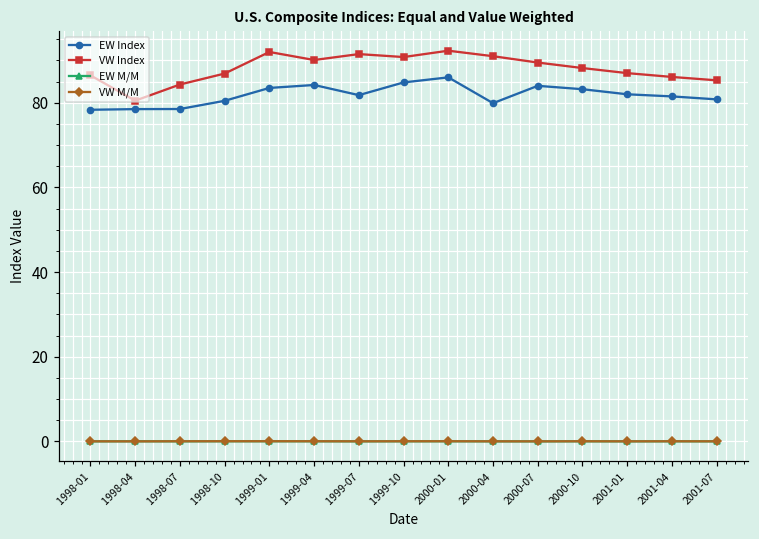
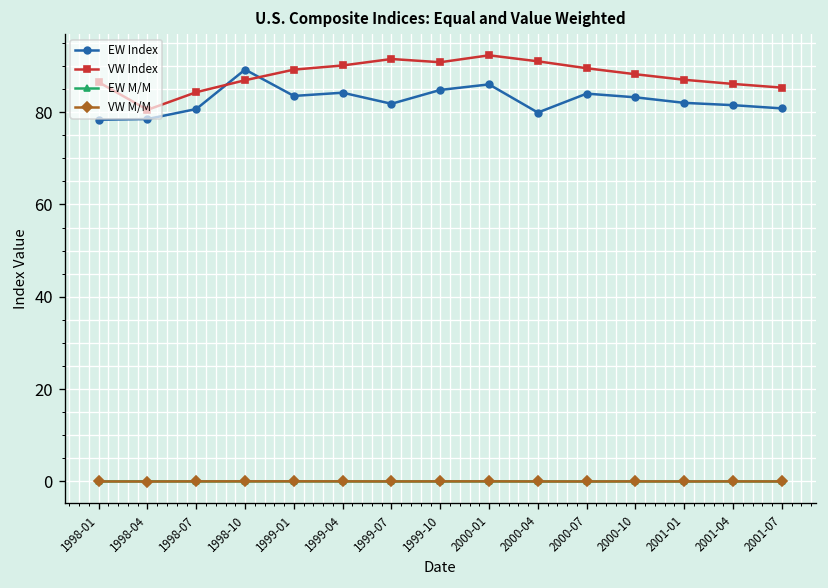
  {
    "EW Index": {
      "1998-01": 78,
      "1998-04": 78,
-     "1998-07": 79,
-     "1998-10": 80,
+     "1998-07": 81,
+     "1998-10": 89,
      "1999-01": 84,
      "1999-04": 84,
      "1999-07": 82,
      "1999-10": 85,
      "2000-01": 86,
      "2000-04": 80,
      "2000-07": 84,
      "2000-10": 83,
      "2001-01": 82,
      "2001-04": 82,
      "2001-07": 81
    },
    "VW Index": {
      "1998-07": 84,
      "1998-10": 87,
-     "1999-01": 92,
+     "1999-01": 89,
      "1999-04": 90,
      "1999-07": 92,
      "1999-10": 91,
      "2000-01": 92,
      "2000-04": 91,
      "2000-07": 90,
      "2000-10": 88,
      "2001-01": 87,
      "2001-04": 86,
      "2001-07": 85
    },
    "VW M/M": {
      "1998-01": 0,
      "1998-04": 0,
      "1998-07": 0,
      "1998-10": 0,
      "1999-01": 0,
      "1999-04": 0,
      "1999-07": 0,
      "1999-10": 0,
      "2000-01": 0,
      "2000-04": 0,
      "2000-07": 0,
      "2000-10": 0,
      "2001-01": 0,
      "2001-04": 0,
      "2001-07": 0
    }
  }
